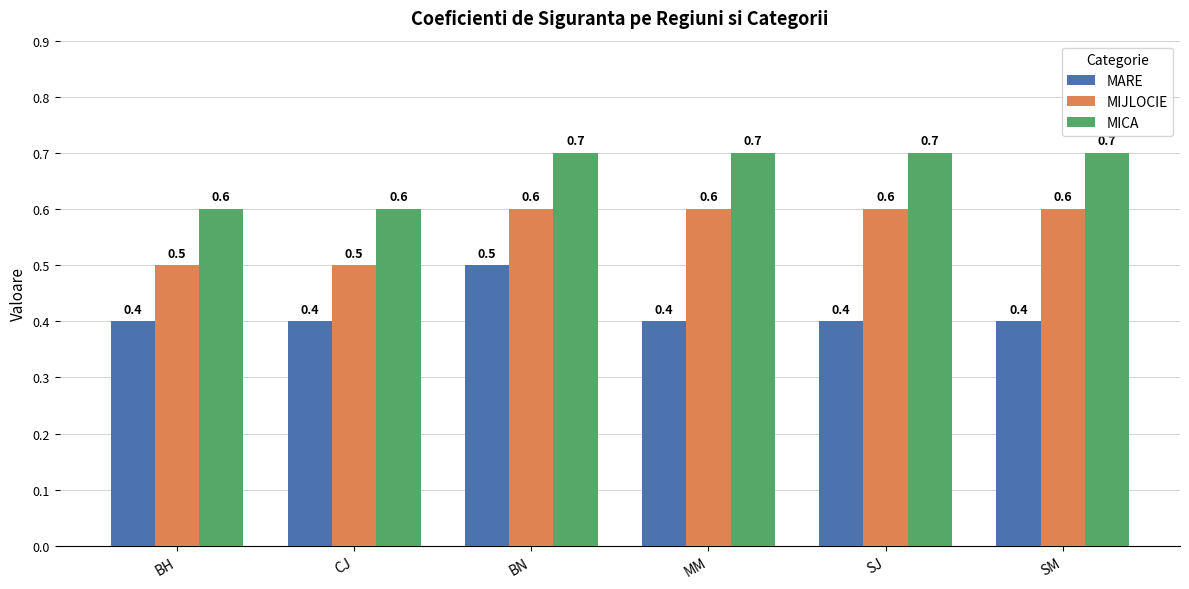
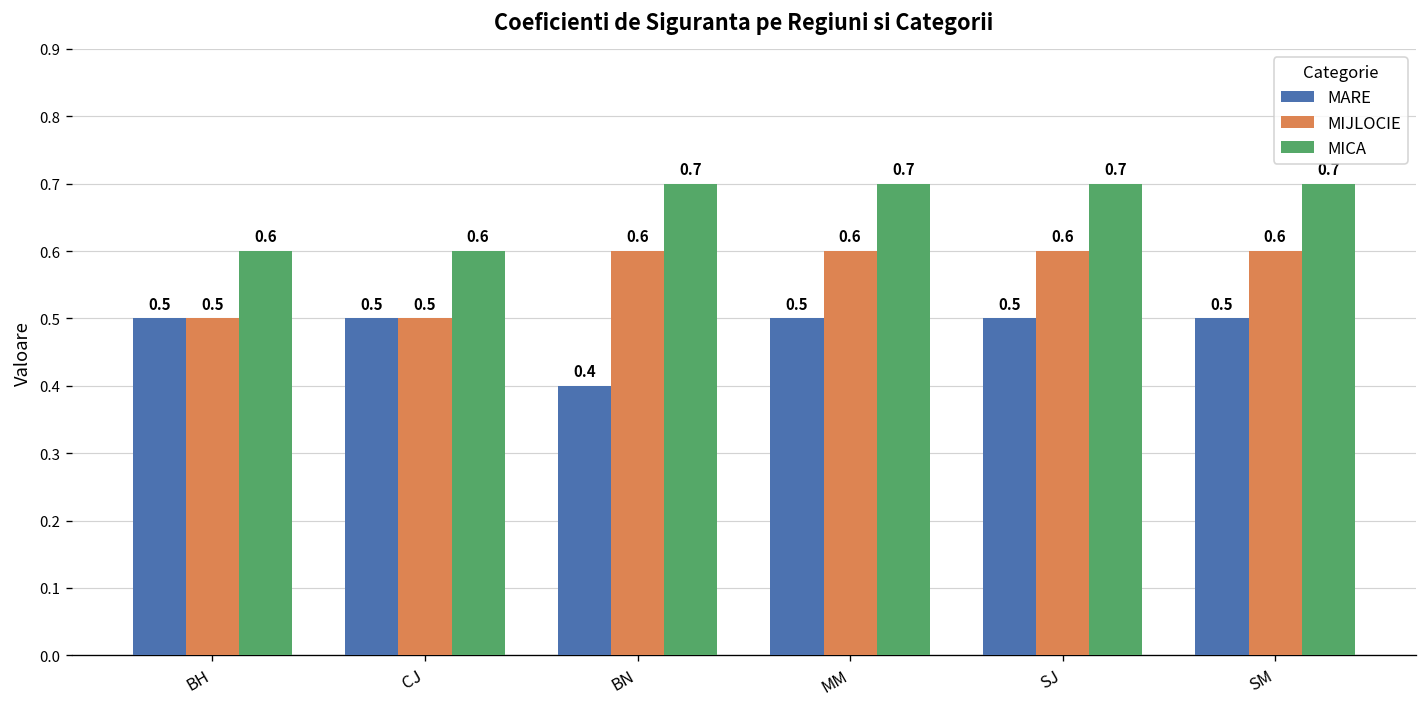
  {
    "MARE": {
-     "BH": 0.4,
-     "CJ": 0.4,
-     "BN": 0.5,
-     "MM": 0.4,
-     "SJ": 0.4,
-     "SM": 0.4
+     "BH": 0.5,
+     "CJ": 0.5,
+     "BN": 0.4,
+     "MM": 0.5,
+     "SJ": 0.5,
+     "SM": 0.5
    },
    "MIJLOCIE": {
      "BH": 0.5,
      "CJ": 0.5,
      "BN": 0.6,
      "MM": 0.6,
      "SJ": 0.6,
      "SM": 0.6
    },
    "MICA": {
      "BH": 0.6,
      "CJ": 0.6,
      "BN": 0.7,
      "MM": 0.7,
      "SJ": 0.7
    }
  }
